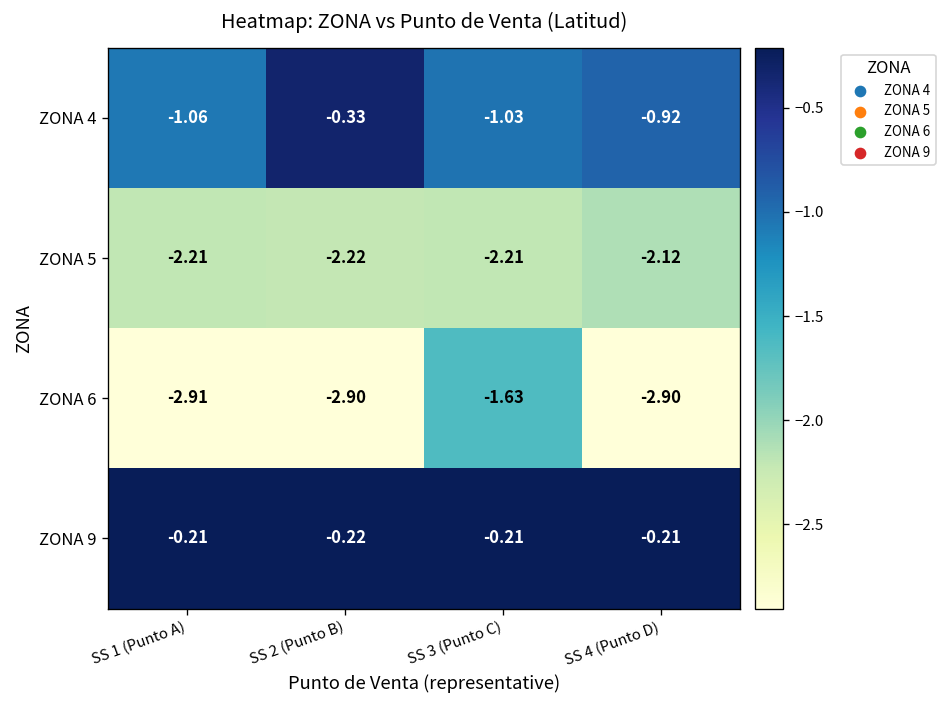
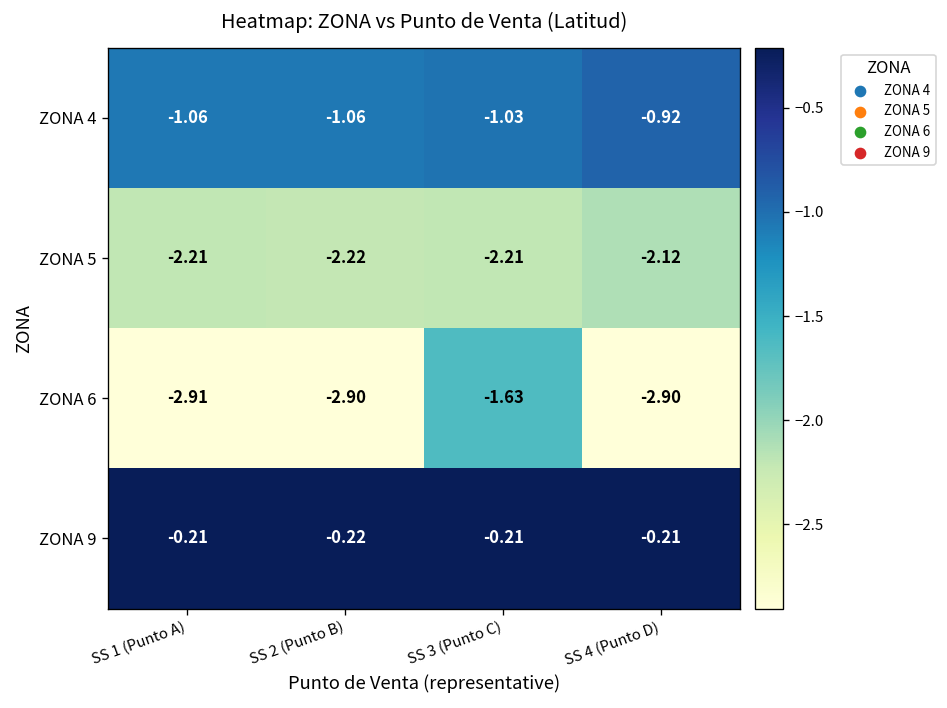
  {
    "ZONA 4": {
      "SS 1 (Punto A)": -1.06,
-     "SS 2 (Punto B)": -0.33,
+     "SS 2 (Punto B)": -1.06,
      "SS 3 (Punto C)": -1.03,
      "SS 4 (Punto D)": -0.92
    },
    "ZONA 5": {
      "SS 1 (Punto A)": -2.21,
      "SS 2 (Punto B)": -2.22,
      "SS 3 (Punto C)": -2.21,
      "SS 4 (Punto D)": -2.12
    },
    "ZONA 6": {
      "SS 1 (Punto A)": -2.91,
      "SS 2 (Punto B)": -2.90,
      "SS 3 (Punto C)": -1.63,
      "SS 4 (Punto D)": -2.90
    },
    "ZONA 9": {
      "SS 1 (Punto A)": -0.21,
      "SS 2 (Punto B)": -0.22,
      "SS 3 (Punto C)": -0.21,
      "SS 4 (Punto D)": -0.21
    }
  }
